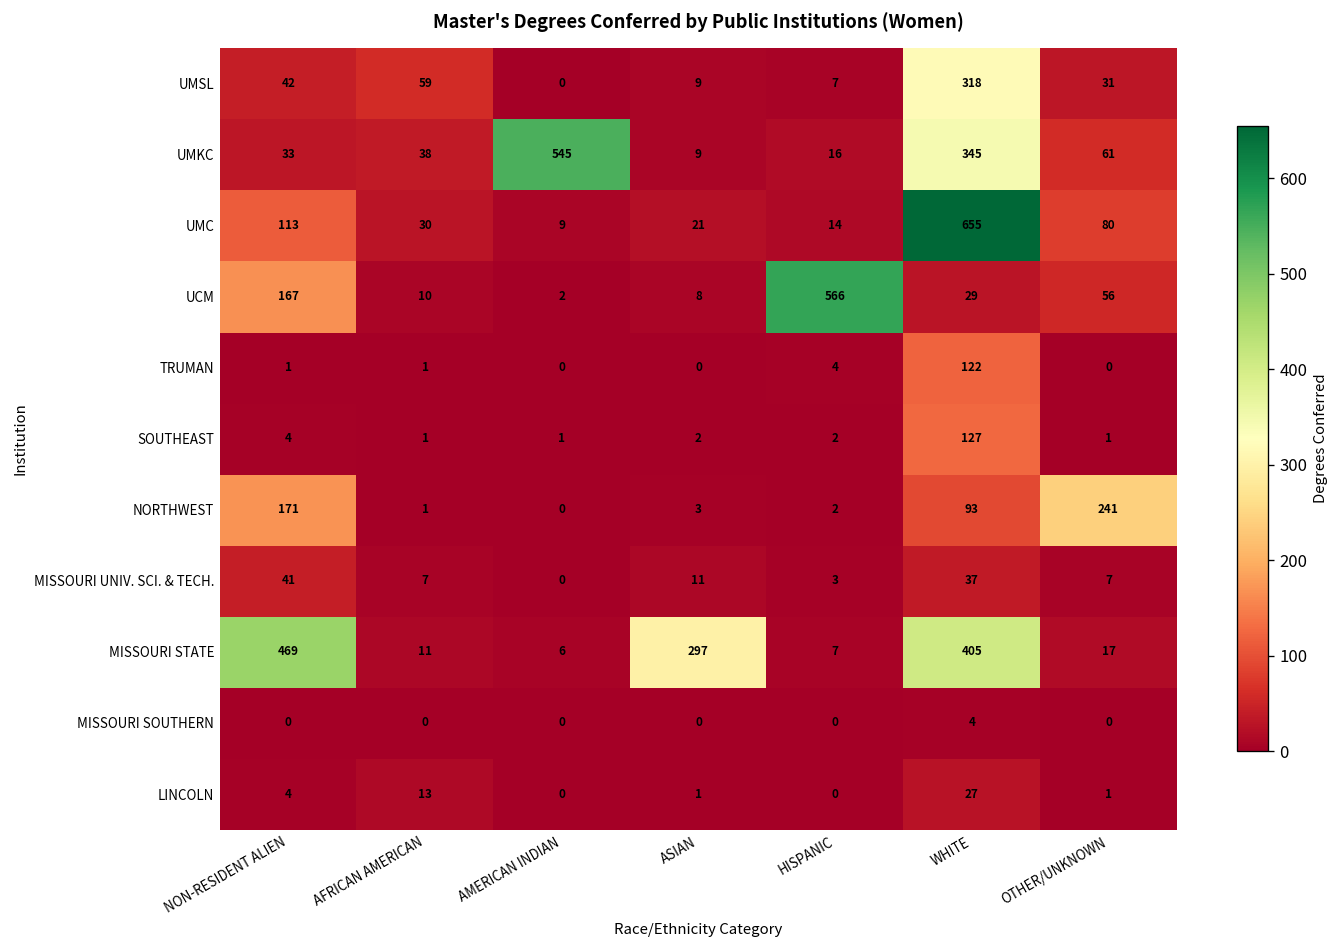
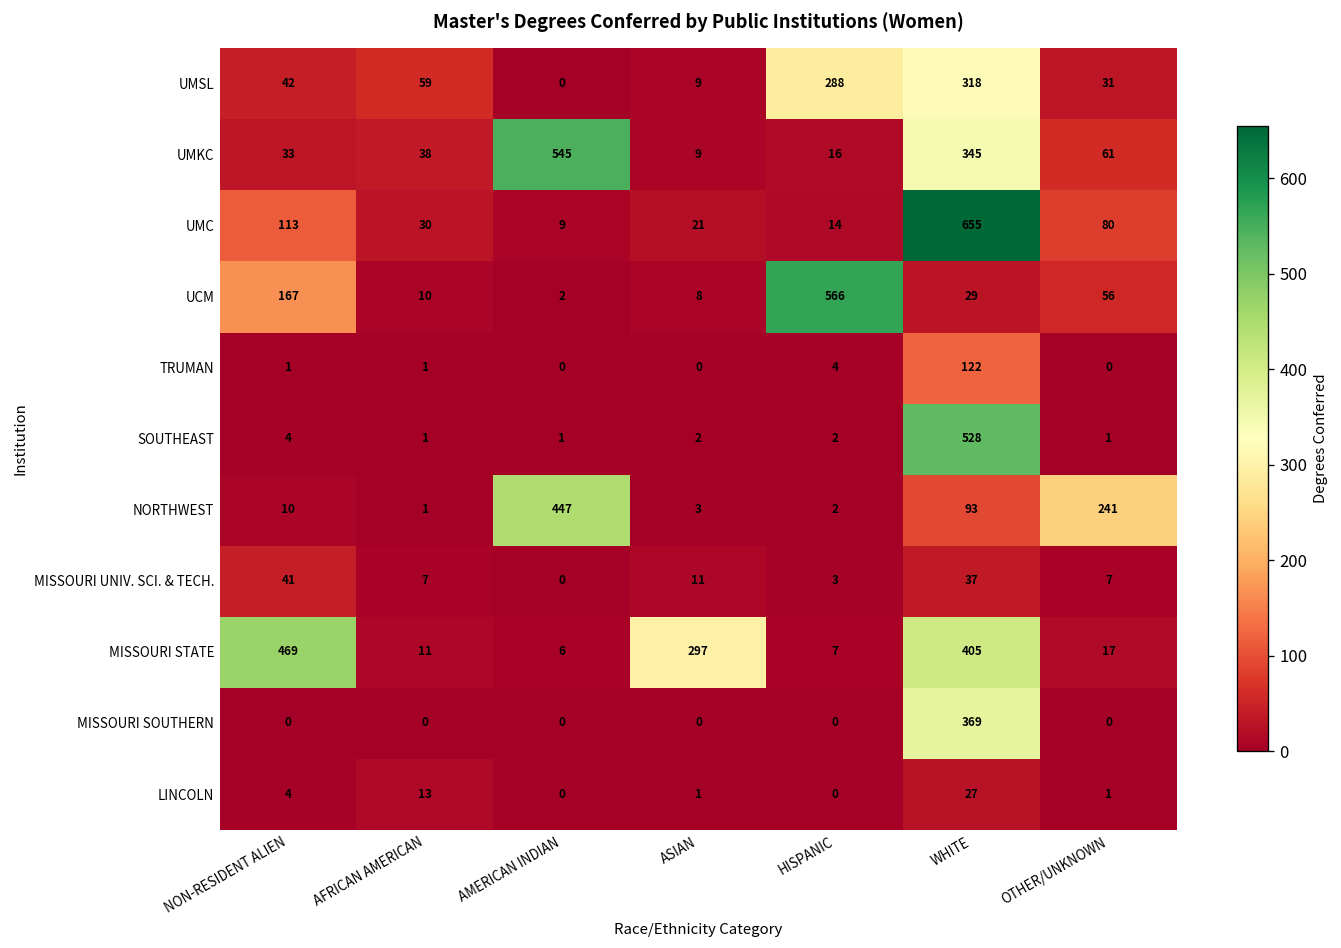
  {
    "UMSL": {
      "NON-RESIDENT ALIEN": 42,
      "AFRICAN AMERICAN": 59,
      "AMERICAN INDIAN": 0,
      "ASIAN": 9,
-     "HISPANIC": 7,
+     "HISPANIC": 288,
      "WHITE": 318,
      "OTHER/UNKNOWN": 31
    },
    "UMKC": {
      "NON-RESIDENT ALIEN": 33,
      "AFRICAN AMERICAN": 38,
      "AMERICAN INDIAN": 545,
      "ASIAN": 9,
      "HISPANIC": 16,
      "WHITE": 345,
      "OTHER/UNKNOWN": 61
    },
    "UMC": {
      "NON-RESIDENT ALIEN": 113,
      "AFRICAN AMERICAN": 30,
      "AMERICAN INDIAN": 9,
      "ASIAN": 21,
      "HISPANIC": 14,
      "WHITE": 655,
      "OTHER/UNKNOWN": 80
    },
    "UCM": {
      "NON-RESIDENT ALIEN": 167,
      "AFRICAN AMERICAN": 10,
      "AMERICAN INDIAN": 2,
      "ASIAN": 8,
      "HISPANIC": 566,
      "WHITE": 29,
      "OTHER/UNKNOWN": 56
    },
    "TRUMAN": {
      "NON-RESIDENT ALIEN": 1,
      "AFRICAN AMERICAN": 1,
      "AMERICAN INDIAN": 0,
      "ASIAN": 0,
      "HISPANIC": 4,
      "WHITE": 122,
      "OTHER/UNKNOWN": 0
    },
    "SOUTHEAST": {
      "NON-RESIDENT ALIEN": 4,
      "AFRICAN AMERICAN": 1,
      "AMERICAN INDIAN": 1,
      "ASIAN": 2,
      "HISPANIC": 2,
-     "WHITE": 127,
+     "WHITE": 528,
      "OTHER/UNKNOWN": 1
    },
    "NORTHWEST": {
-     "NON-RESIDENT ALIEN": 171,
+     "NON-RESIDENT ALIEN": 10,
      "AFRICAN AMERICAN": 1,
-     "AMERICAN INDIAN": 0,
+     "AMERICAN INDIAN": 447,
      "ASIAN": 3,
      "HISPANIC": 2,
      "WHITE": 93,
      "OTHER/UNKNOWN": 241
    },
    "MISSOURI UNIV. SCI. & TECH.": {
      "NON-RESIDENT ALIEN": 41,
      "AFRICAN AMERICAN": 7,
      "AMERICAN INDIAN": 0,
      "ASIAN": 11,
      "HISPANIC": 3,
      "WHITE": 37,
      "OTHER/UNKNOWN": 7
    },
    "MISSOURI STATE": {
      "NON-RESIDENT ALIEN": 469,
      "AFRICAN AMERICAN": 11,
      "AMERICAN INDIAN": 6,
      "ASIAN": 297,
      "HISPANIC": 7,
      "WHITE": 405,
      "OTHER/UNKNOWN": 17
    },
    "MISSOURI SOUTHERN": {
      "NON-RESIDENT ALIEN": 0,
      "AFRICAN AMERICAN": 0,
      "AMERICAN INDIAN": 0,
      "ASIAN": 0,
      "HISPANIC": 0,
-     "WHITE": 4,
+     "WHITE": 369,
      "OTHER/UNKNOWN": 0
    },
    "LINCOLN": {
      "NON-RESIDENT ALIEN": 4,
      "AFRICAN AMERICAN": 13,
      "AMERICAN INDIAN": 0,
      "ASIAN": 1,
      "HISPANIC": 0,
      "WHITE": 27,
      "OTHER/UNKNOWN": 1
    }
  }
